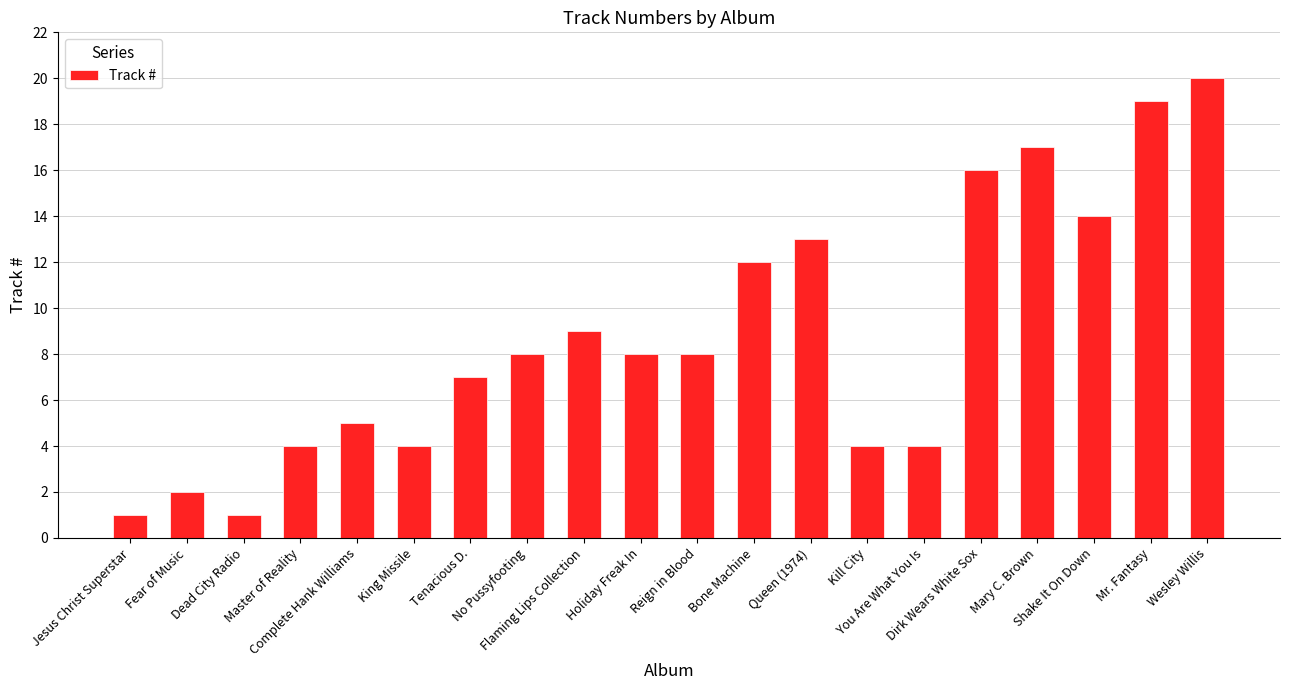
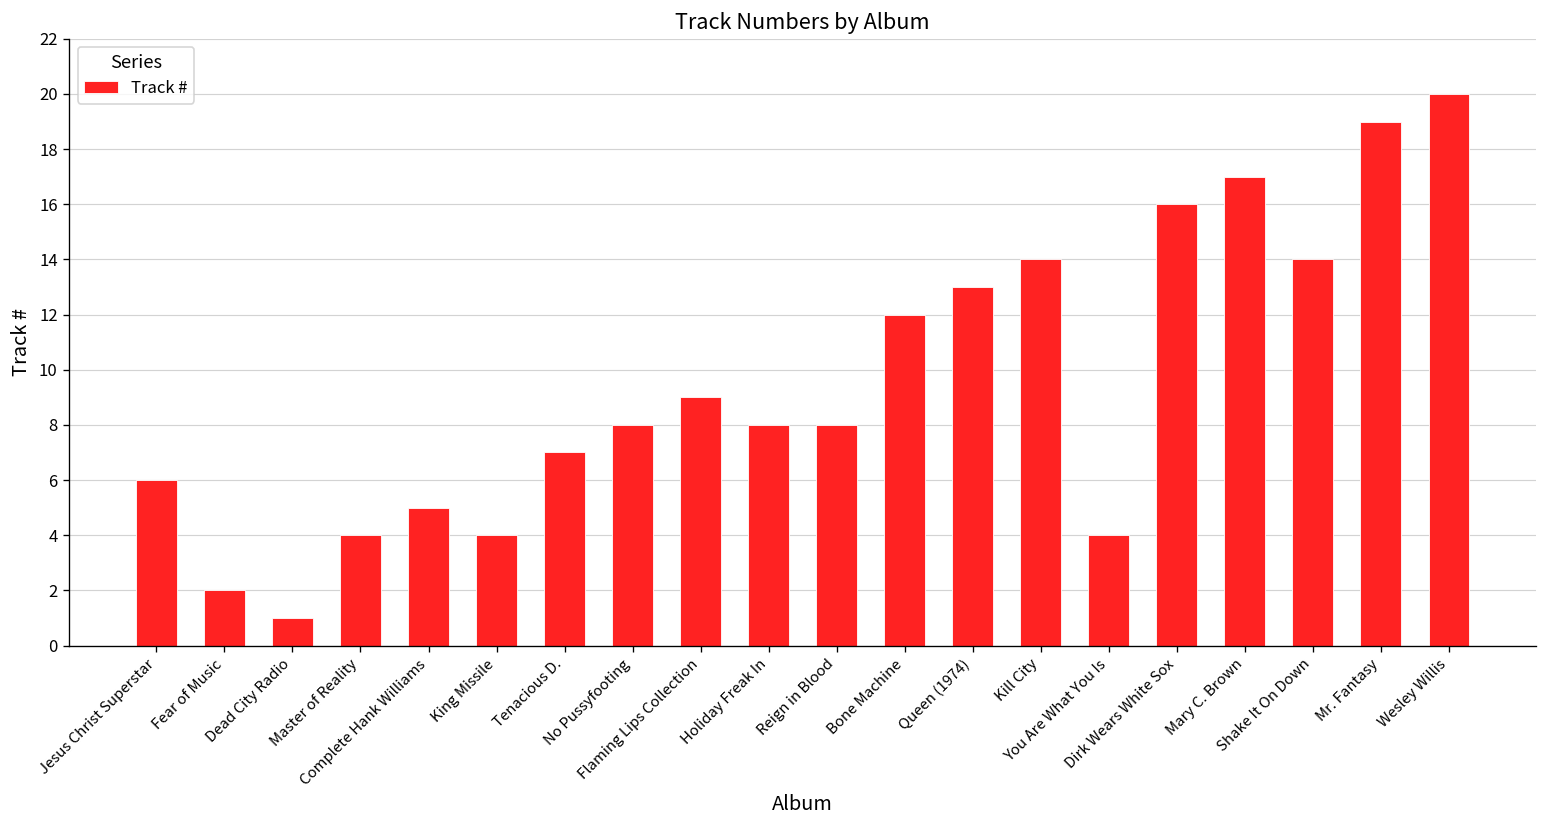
  {
-   "Jesus Christ Superstar": 1,
+   "Jesus Christ Superstar": 6,
    "Fear of Music": 2,
    "Dead City Radio": 1,
    "Master of Reality": 4,
    "Complete Hank Williams": 5,
    "King Missile": 4,
    "Tenacious D.": 7,
    "No Pussyfooting": 8,
    "Flaming Lips Collection": 9,
    "Holiday Freak In": 8,
    "Reign in Blood": 8,
    "Bone Machine": 12,
    "Queen (1974)": 13,
-   "Kill City": 4,
+   "Kill City": 14,
    "You Are What You Is": 4,
    "Dirk Wears White Sox": 16,
    "Mary C. Brown": 17,
    "Shake It On Down": 14,
    "Mr. Fantasy": 19,
    "Wesley Willis": 20
  }
